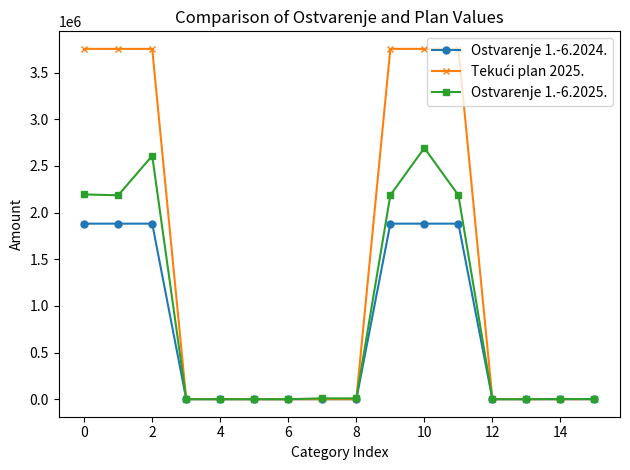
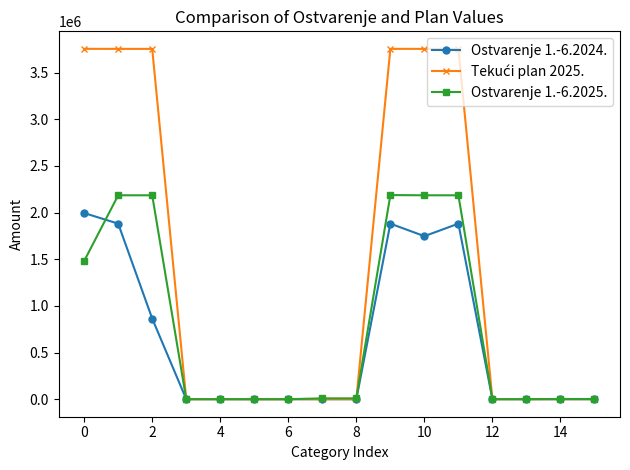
  {
    "Ostvarenje 1.-6.2024.": {
-     "0": 1900000,
-     "2": 1900000,
-     "10": 1900000
+     "0": 2000000,
+     "2": 900000,
+     "10": 1700000
    },
    "Tekući plan 2025.": {
      "0": 3800000,
      "2": 3800000,
      "10": 3800000
    },
    "Ostvarenje 1.-6.2025.": {
-     "0": 2200000,
-     "2": 2600000,
-     "10": 2700000
+     "0": 1500000,
+     "2": 2200000,
+     "10": 2200000
    }
  }
